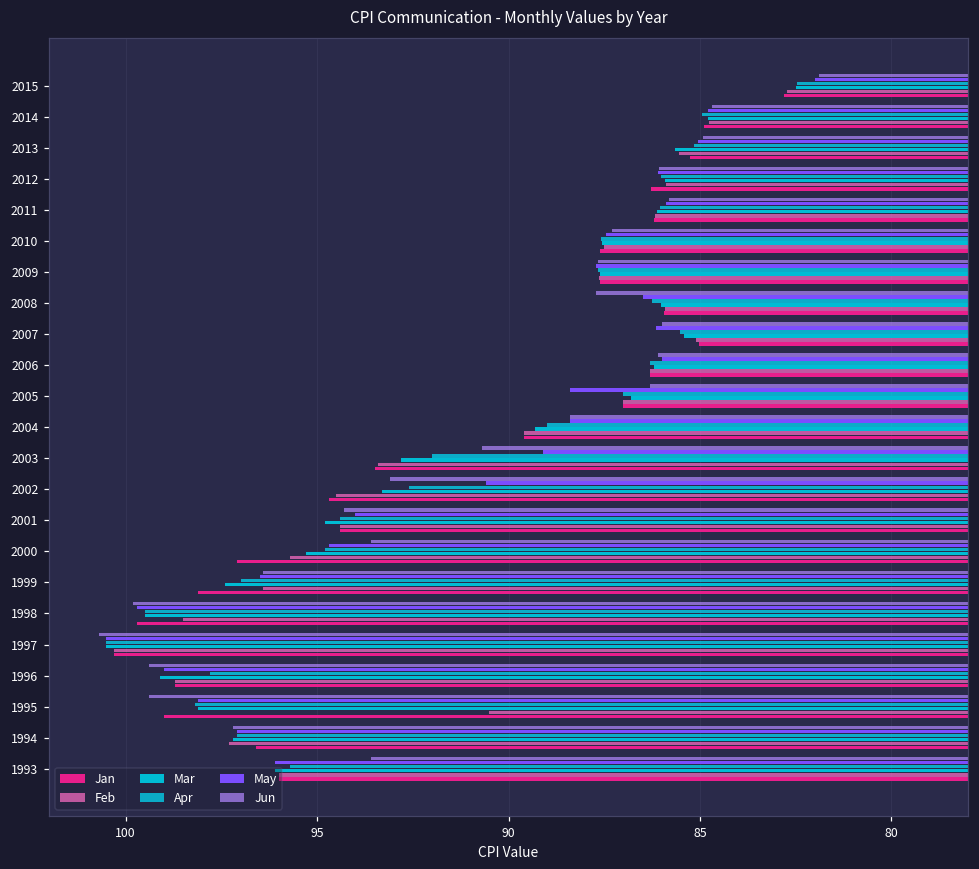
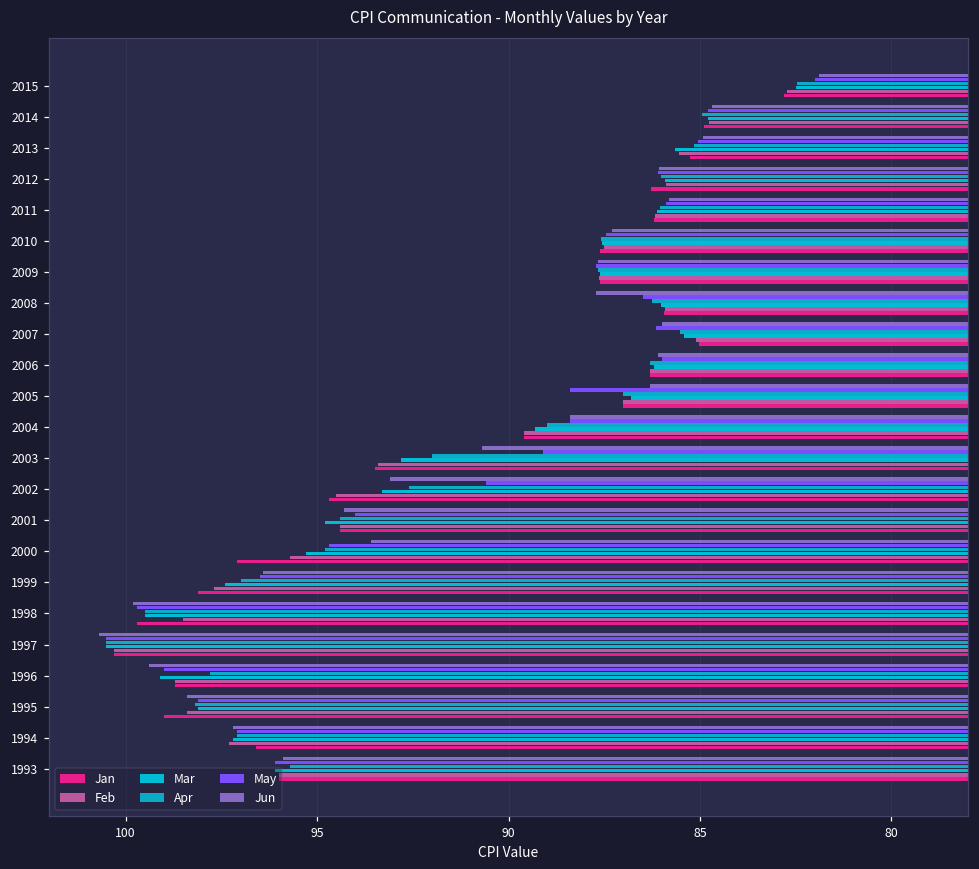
  {
    "Jan": {
      "2015": 82.8,
      "2014": 84.9,
      "2013": 85.3,
      "2012": 86.3,
      "2011": 86.2,
      "2010": 87.6,
      "2009": 87.6,
      "2008": 85.9,
      "2007": 85.0,
      "2006": 86.3,
      "2005": 87.0,
      "2004": 89.6,
      "2003": 93.5,
      "2002": 94.7,
      "2001": 94.4,
      "2000": 97.1,
      "1999": 98.1,
      "1998": 99.7,
      "1997": 100.3,
      "1996": 98.7,
      "1995": 99.0,
      "1994": 96.6
    },
    "Feb": {
      "2015": 82.7,
      "2014": 84.8,
      "2013": 85.5,
      "2012": 85.9,
      "2011": 86.2,
      "2010": 87.5,
      "2009": 87.6,
      "2008": 85.9,
      "2007": 85.1,
      "2006": 86.3,
      "2005": 87.0,
      "2004": 89.6,
      "2003": 93.4,
      "2002": 94.5,
      "2001": 94.4,
      "2000": 95.7,
-     "1999": 96.4,
+     "1999": 97.7,
      "1998": 98.5,
      "1997": 100.3,
      "1996": 98.7,
-     "1995": 90.5,
+     "1995": 98.4,
      "1994": 97.3
    },
    "May": {
      "2015": 82.0,
      "2014": 84.8,
      "2013": 85.0,
      "2012": 86.1,
      "2011": 85.9,
      "2010": 87.5,
      "2009": 87.7,
      "2008": 86.5,
      "2007": 86.1,
      "2006": 86.0,
      "2005": 88.4,
      "2004": 88.4,
      "2003": 89.1,
      "2002": 90.6,
      "2001": 94.0,
      "2000": 94.7,
      "1999": 96.5,
      "1998": 99.7,
      "1997": 100.5,
      "1996": 99.0,
      "1995": 98.1,
      "1994": 97.1,
      "1993": 96.1
    },
    "Jun": {
      "2015": 81.9,
      "2014": 84.7,
      "2013": 84.9,
      "2012": 86.1,
      "2011": 85.8,
      "2010": 87.3,
      "2009": 87.7,
      "2008": 87.7,
      "2007": 86.0,
      "2006": 86.1,
      "2005": 86.3,
      "2004": 88.4,
      "2003": 90.7,
      "2002": 93.1,
      "2001": 94.3,
      "2000": 93.6,
      "1999": 96.4,
      "1998": 99.8,
      "1997": 100.7,
      "1996": 99.4,
-     "1995": 99.4,
+     "1995": 98.4,
      "1994": 97.2,
-     "1993": 93.6
+     "1993": 95.9
    }
  }
